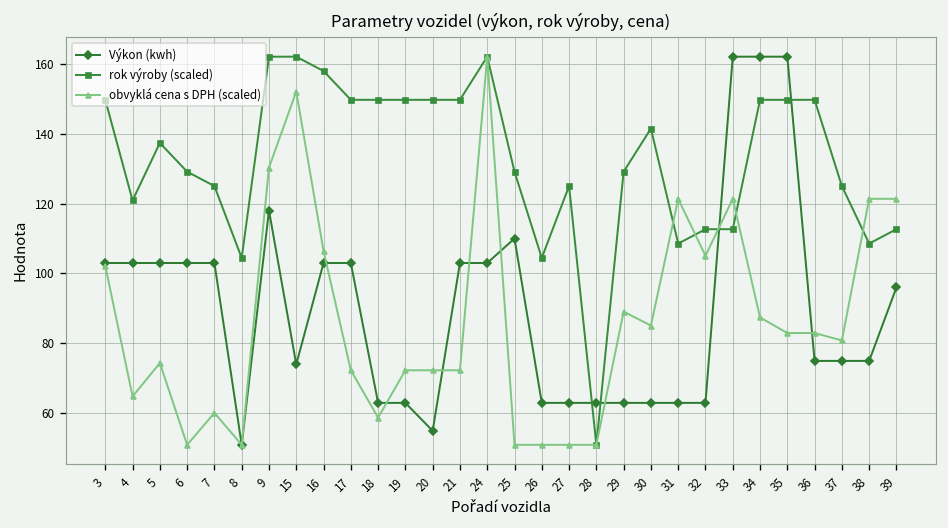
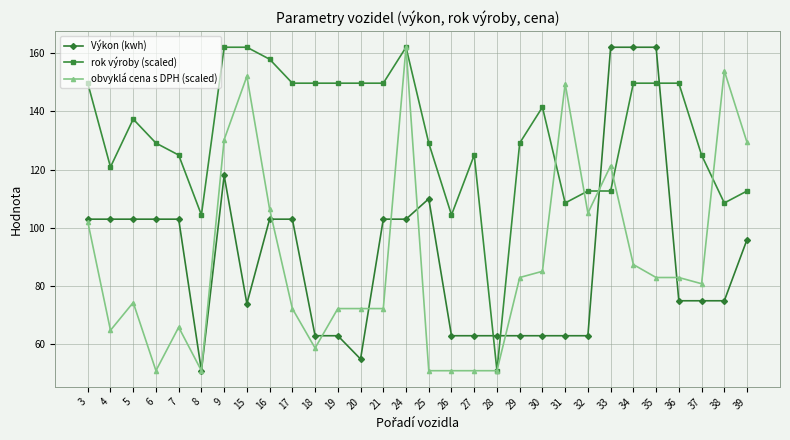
  {
    "obvyklá cena s DPH (scaled)": {
      "4": 65,
      "5": 74,
      "6": 51,
-     "7": 60,
+     "7": 66,
      "9": 130,
      "15": 152,
      "16": 106,
      "17": 72,
      "18": 59,
      "19": 72,
      "20": 72,
      "21": 72,
      "25": 51,
      "26": 51,
      "27": 51,
-     "29": 89,
+     "29": 83,
      "30": 85,
-     "31": 121,
+     "31": 150,
      "32": 105,
      "33": 121,
      "34": 87,
      "35": 83,
      "36": 83,
      "37": 81,
-     "38": 121,
-     "39": 121
+     "38": 154,
+     "39": 129
    }
  }
